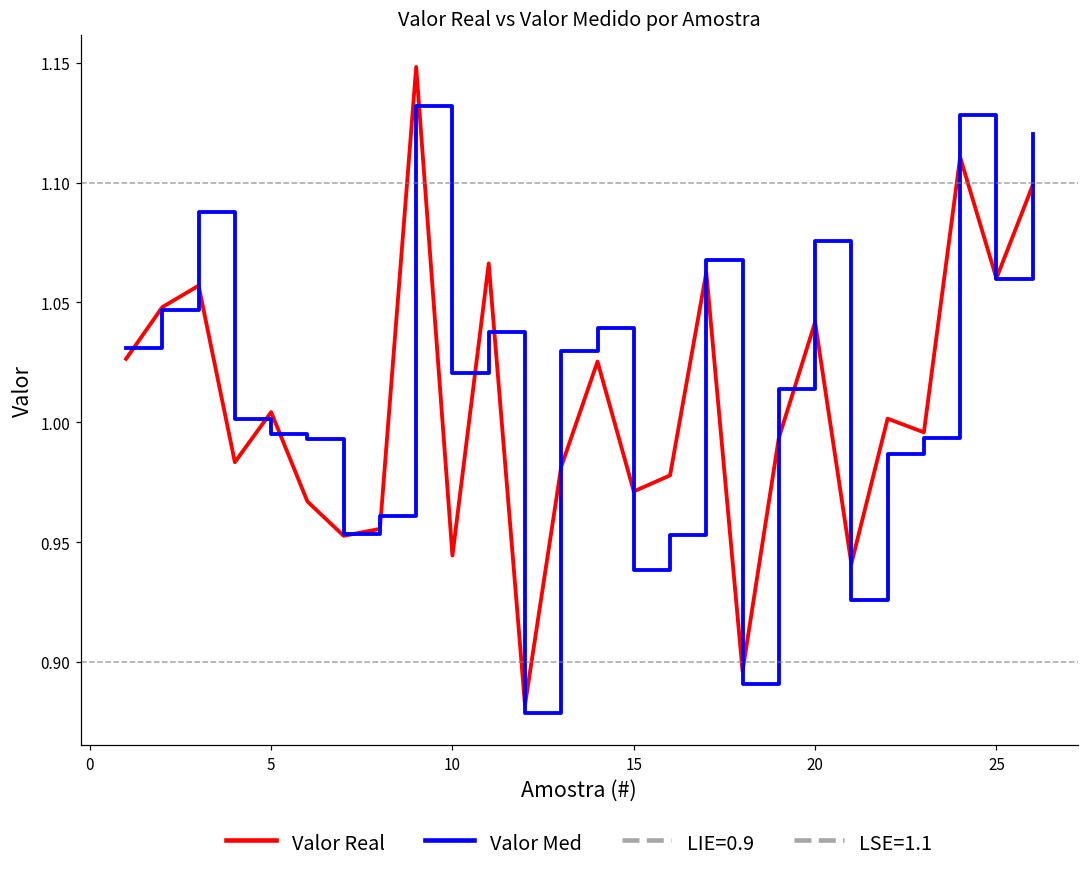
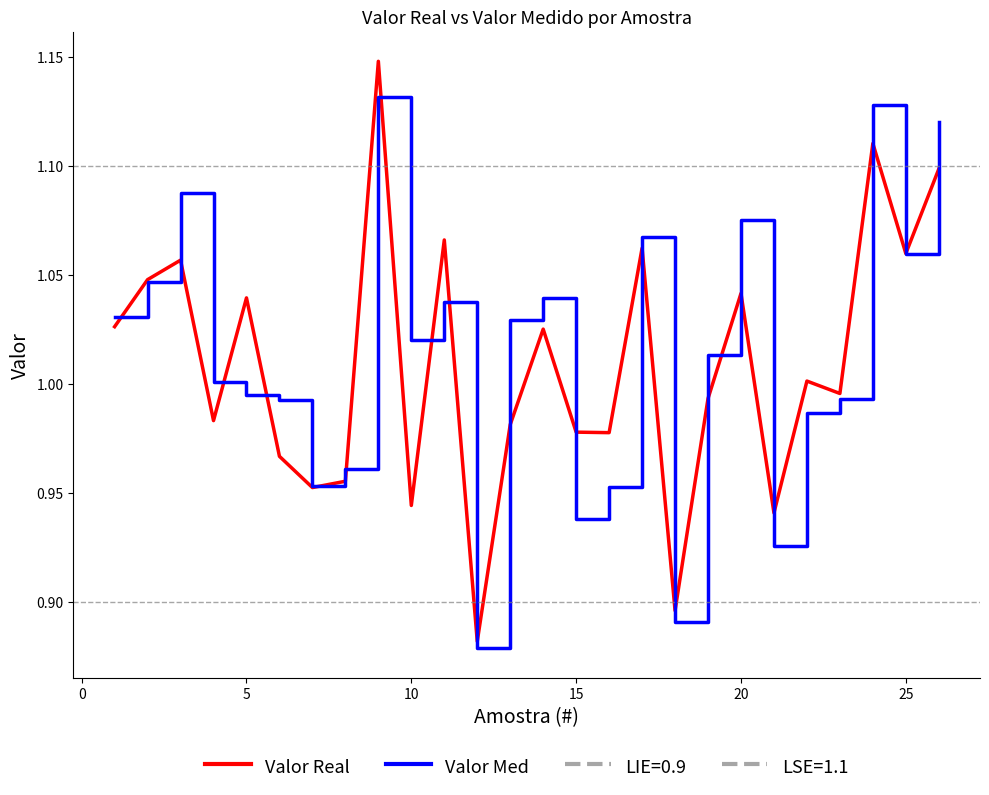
  {
    "Valor Real": {
-     "5": 1.004,
+     "5": 1.040,
      "10": 0.944,
-     "15": 0.971,
+     "15": 0.978,
      "20": 1.042
    },
    "Valor Med": {
      "5": 0.995,
      "10": 1.020,
      "15": 0.938,
      "20": 1.076
    }
  }
